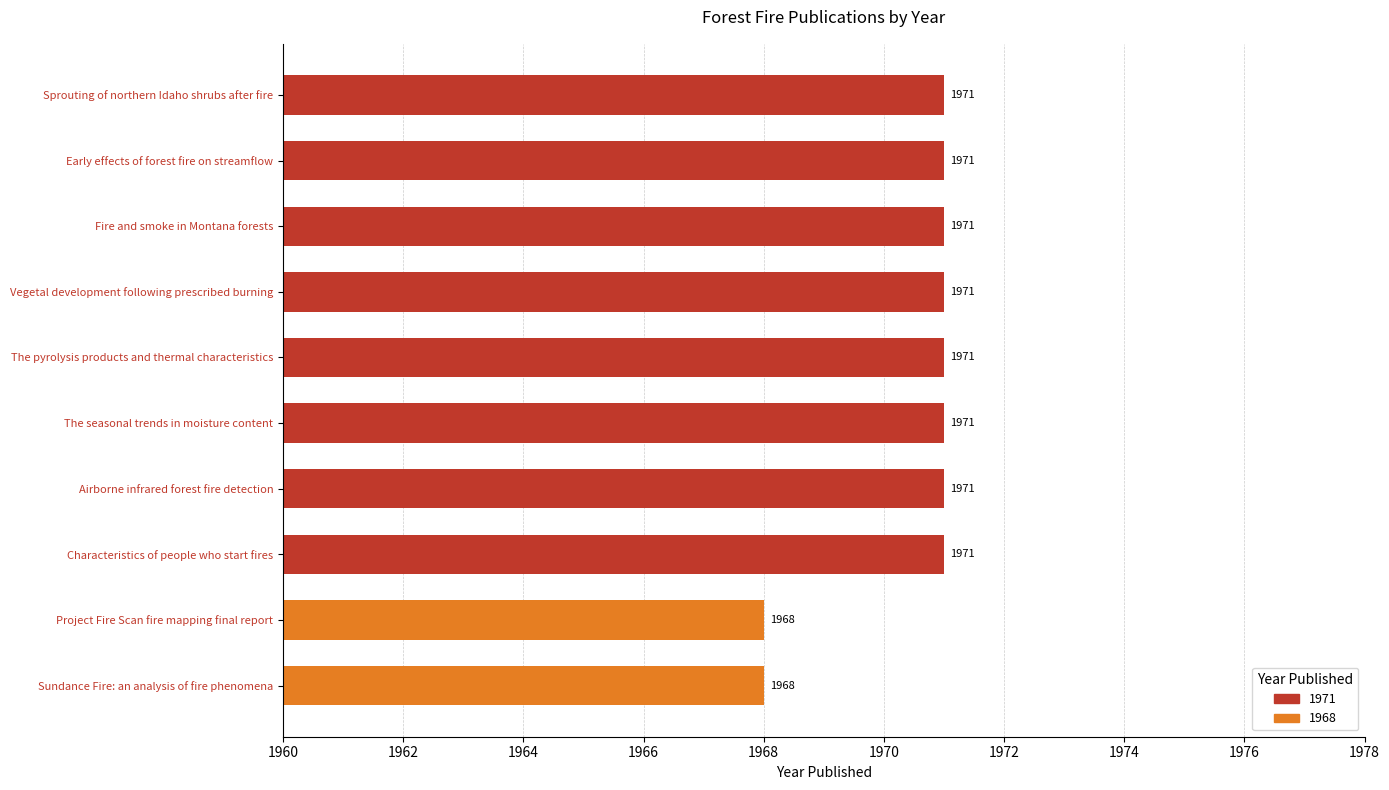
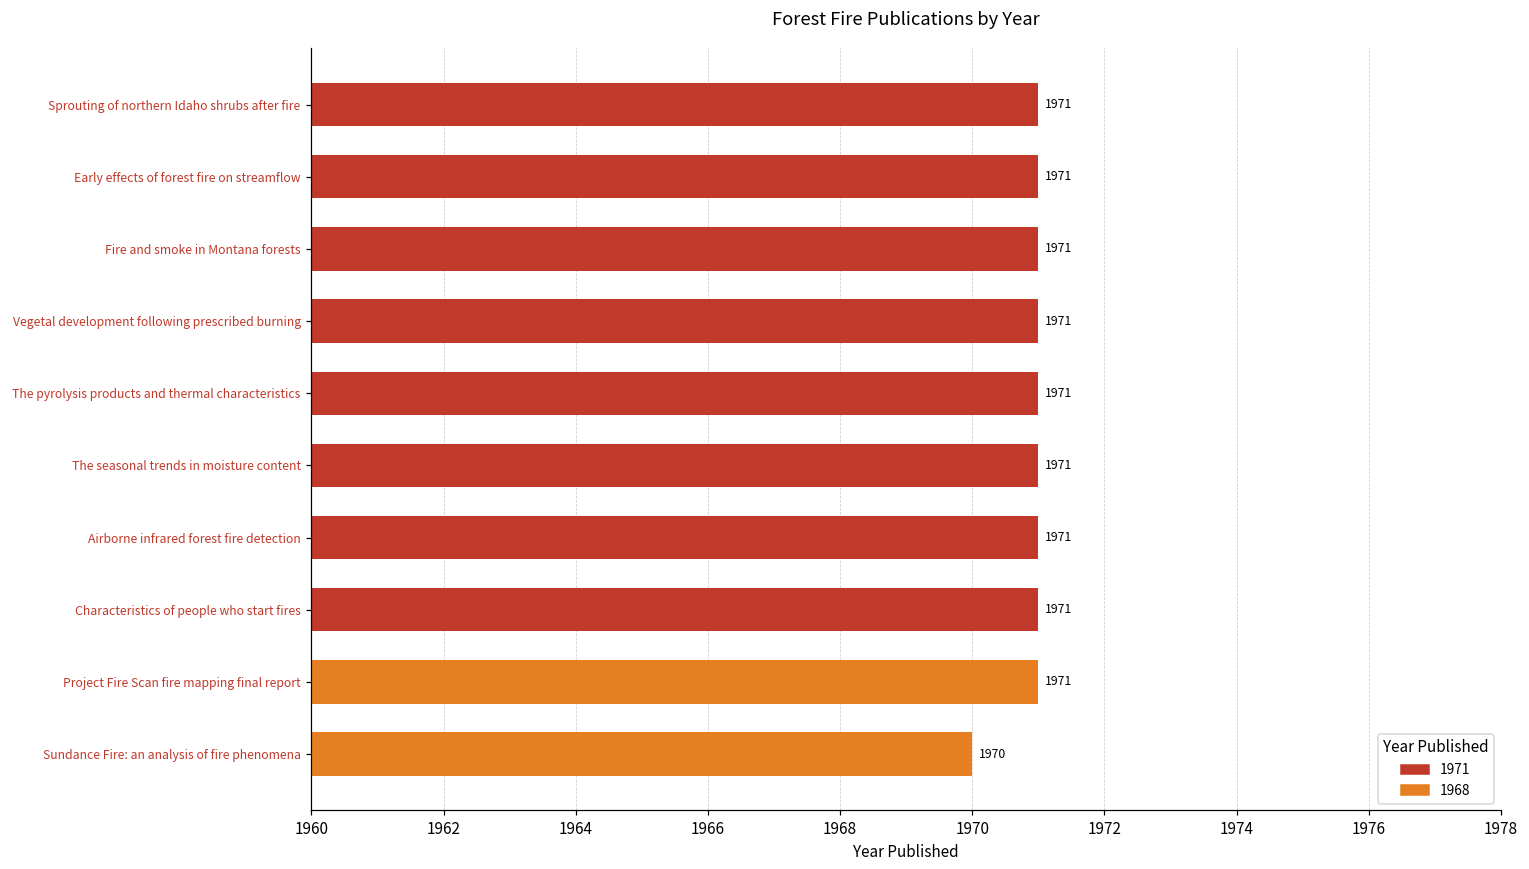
  {
    "Sprouting of northern Idaho shrubs after fire": 1971,
    "Early effects of forest fire on streamflow": 1971,
    "Fire and smoke in Montana forests": 1971,
    "Vegetal development following prescribed burning": 1971,
    "The pyrolysis products and thermal characteristics": 1971,
    "The seasonal trends in moisture content": 1971,
    "Airborne infrared forest fire detection": 1971,
    "Characteristics of people who start fires": 1971,
-   "Project Fire Scan fire mapping final report": 1968,
-   "Sundance Fire: an analysis of fire phenomena": 1968
+   "Project Fire Scan fire mapping final report": 1971,
+   "Sundance Fire: an analysis of fire phenomena": 1970
  }
